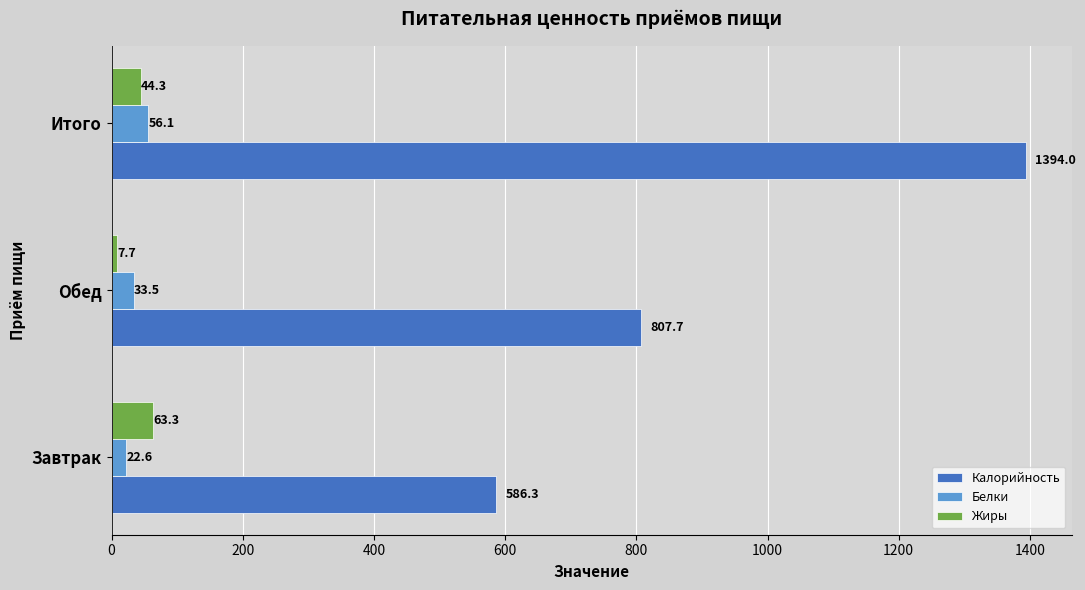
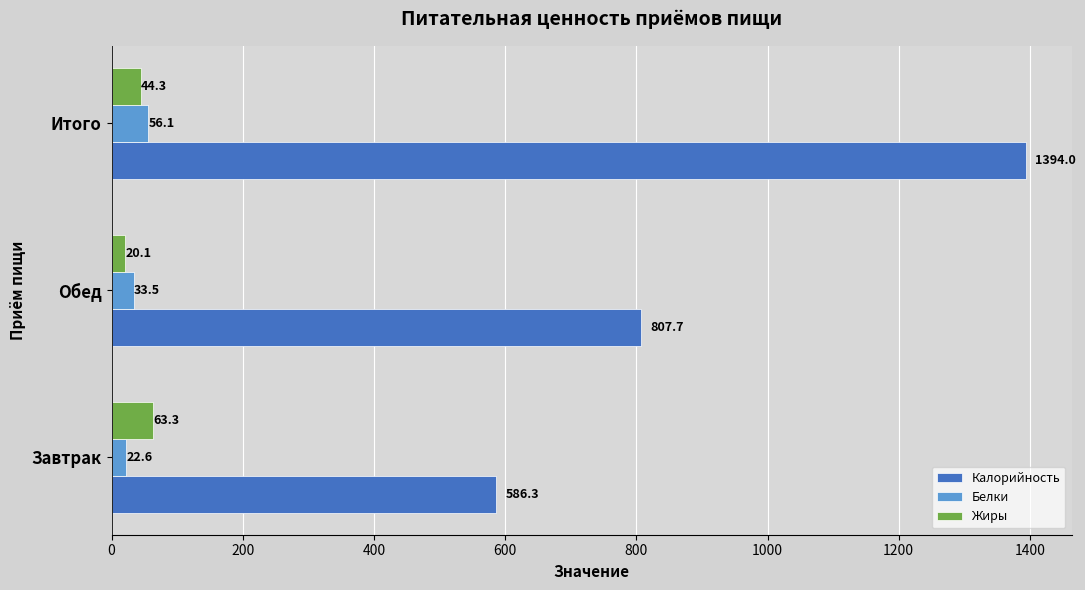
  {
    "Жиры": {
      "Итого": 44.3,
-     "Обед": 7.7,
+     "Обед": 20.1,
      "Завтрак": 63.3
    }
  }
